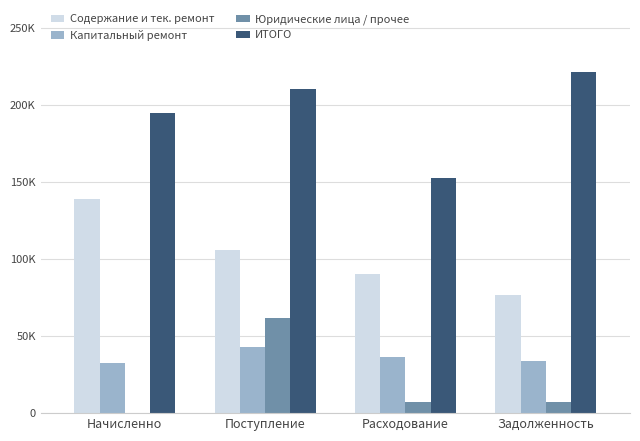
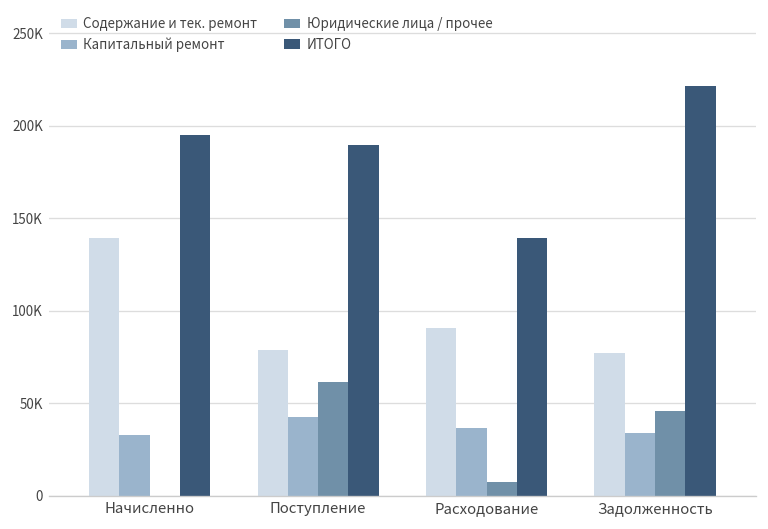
  {
    "Содержание и тек. ремонт": {
      "Начисленно": 139000,
-     "Поступление": 106000,
+     "Поступление": 79000,
      "Расходование": 90000,
      "Задолженность": 77000
    },
    "Капитальный ремонт": {
      "Начисленно": 33000,
      "Поступление": 43000,
      "Расходование": 37000,
      "Задолженность": 34000
    },
    "Юридические лица / прочее": {
      "Начисленно": 0,
      "Поступление": 62000,
      "Расходование": 7000,
-     "Задолженность": 8000
+     "Задолженность": 46000
    },
    "ИТОГО": {
      "Начисленно": 195000,
-     "Поступление": 210000,
-     "Расходование": 152000,
+     "Поступление": 190000,
+     "Расходование": 139000,
      "Задолженность": 221000
    }
  }
